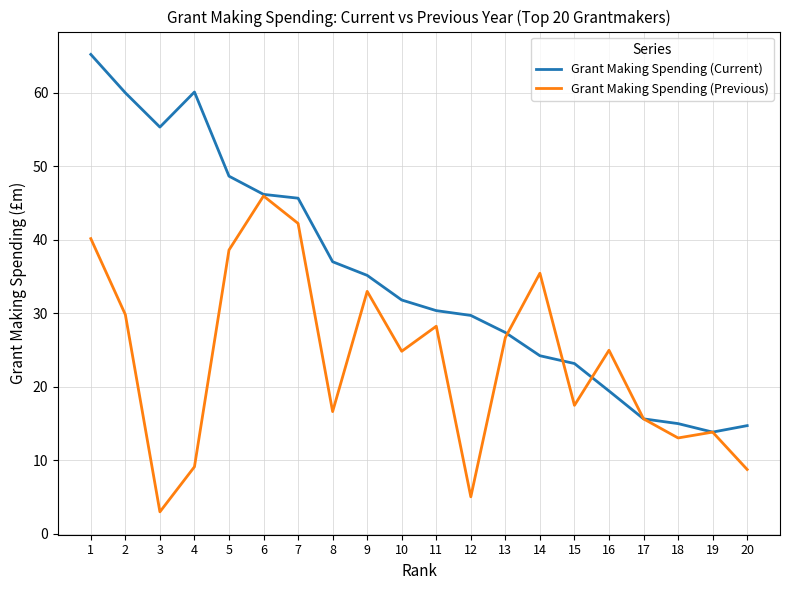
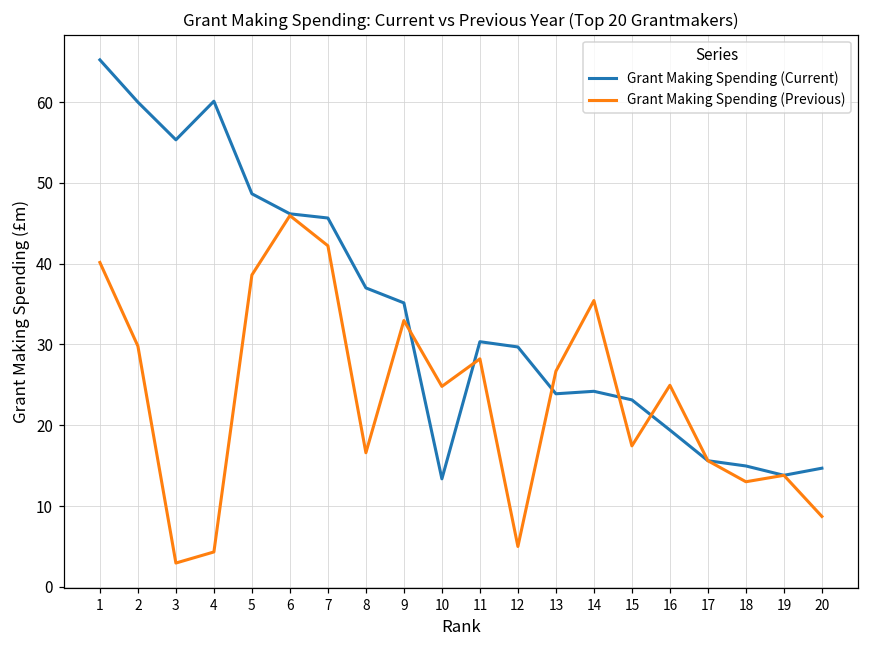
  {
    "Grant Making Spending (Current)": {
      "1": 65,
      "2": 60,
      "3": 55,
      "4": 60,
      "5": 49,
      "7": 46,
      "8": 37,
      "9": 35,
-     "10": 32,
+     "10": 13,
      "11": 30,
      "12": 30,
-     "13": 27,
+     "13": 24,
      "14": 24,
      "15": 23,
      "16": 19,
      "18": 15,
      "20": 15
    },
    "Grant Making Spending (Previous)": {
      "1": 40,
      "2": 30,
      "3": 3,
-     "4": 9,
+     "4": 4,
      "5": 39,
      "7": 42,
      "8": 17,
      "9": 33,
      "10": 25,
      "11": 28,
      "12": 5,
      "13": 27,
      "14": 35,
      "15": 17,
      "16": 25,
      "18": 13,
      "20": 9
    }
  }
